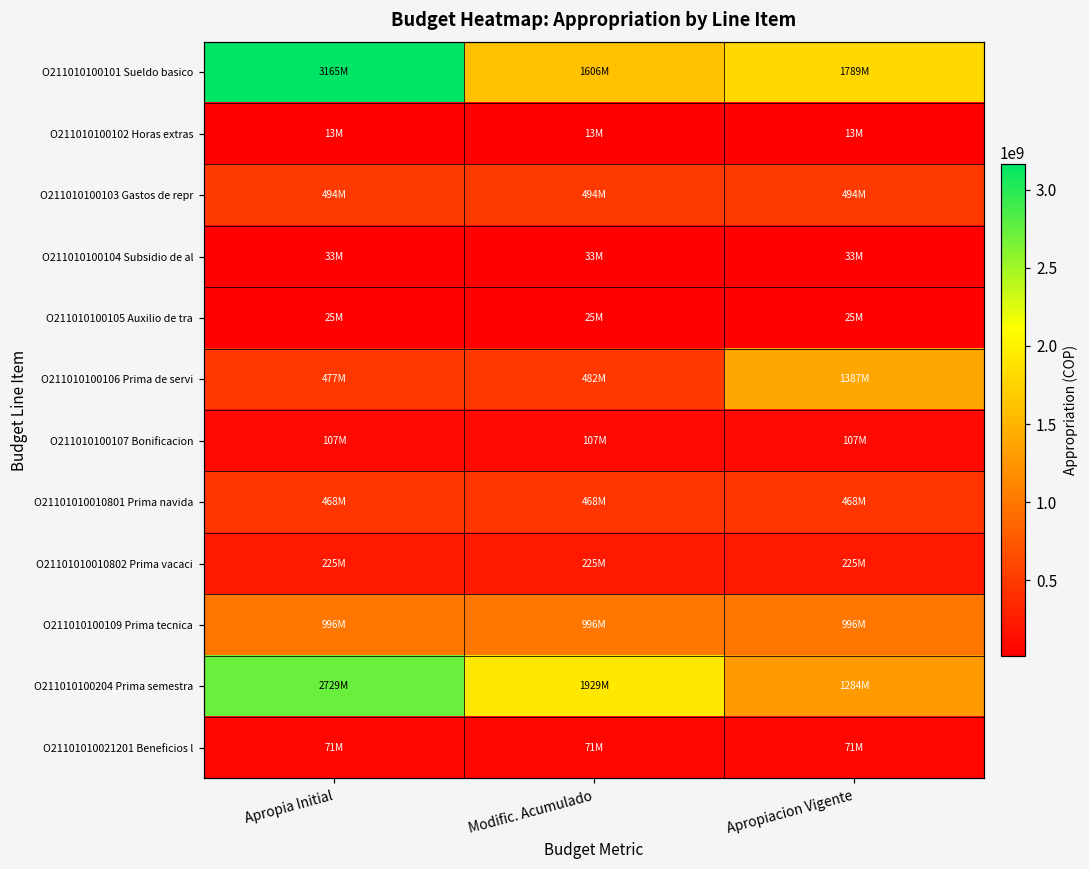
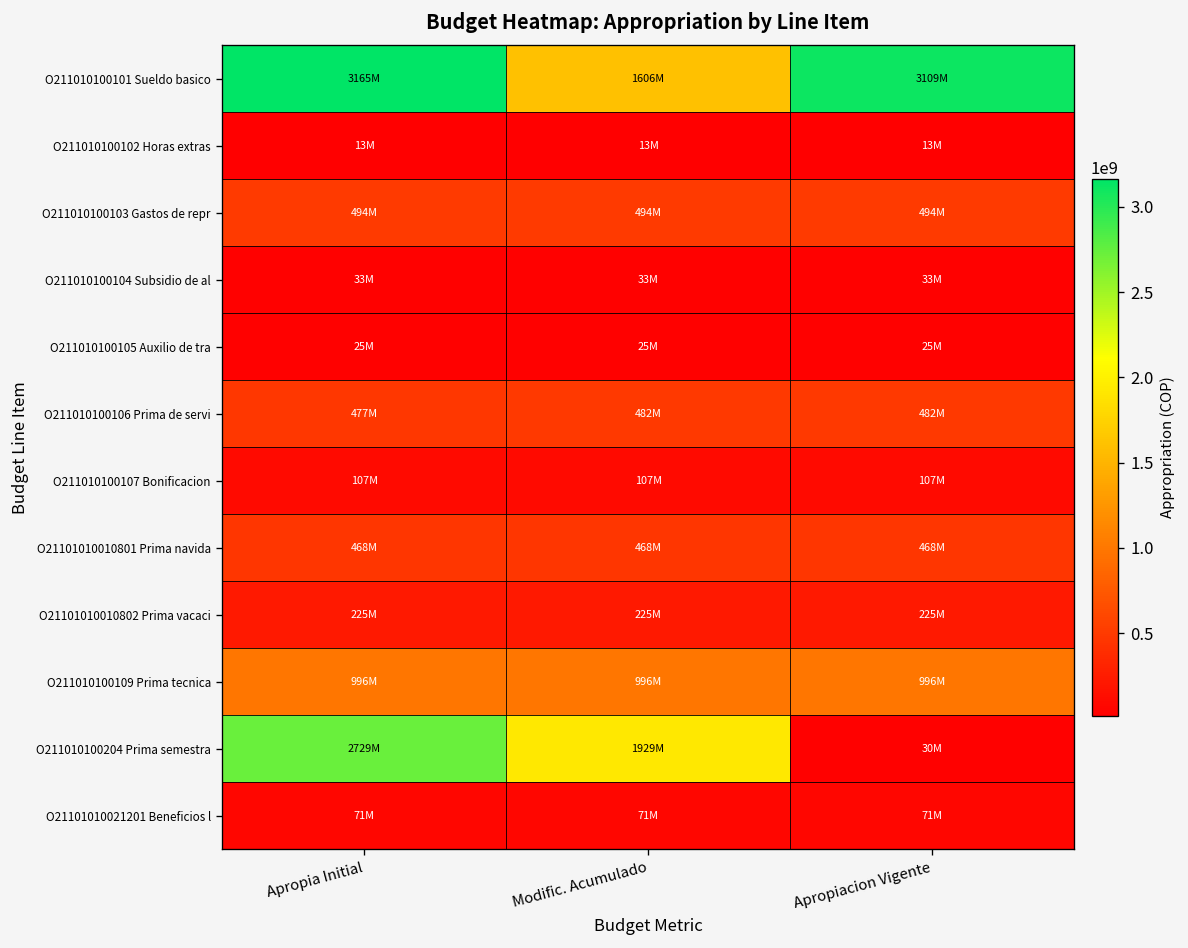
  {
    "O211010100101 Sueldo basico": {
      "Apropia Initial": "3165M",
      "Modific. Acumulado": "1606M",
-     "Apropiacion Vigente": "1789M"
+     "Apropiacion Vigente": "3109M"
    },
    "O211010100102 Horas extras": {
      "Apropia Initial": "13M",
      "Modific. Acumulado": "13M",
      "Apropiacion Vigente": "13M"
    },
    "O211010100103 Gastos de repr": {
      "Apropia Initial": "494M",
      "Modific. Acumulado": "494M",
      "Apropiacion Vigente": "494M"
    },
    "O211010100104 Subsidio de al": {
      "Apropia Initial": "33M",
      "Modific. Acumulado": "33M",
      "Apropiacion Vigente": "33M"
    },
    "O211010100105 Auxilio de tra": {
      "Apropia Initial": "25M",
      "Modific. Acumulado": "25M",
      "Apropiacion Vigente": "25M"
    },
    "O211010100106 Prima de servi": {
      "Apropia Initial": "477M",
      "Modific. Acumulado": "482M",
-     "Apropiacion Vigente": "1387M"
+     "Apropiacion Vigente": "482M"
    },
    "O211010100107 Bonificacion": {
      "Apropia Initial": "107M",
      "Modific. Acumulado": "107M",
      "Apropiacion Vigente": "107M"
    },
    "O21101010010801 Prima navida": {
      "Apropia Initial": "468M",
      "Modific. Acumulado": "468M",
      "Apropiacion Vigente": "468M"
    },
    "O21101010010802 Prima vacaci": {
      "Apropia Initial": "225M",
      "Modific. Acumulado": "225M",
      "Apropiacion Vigente": "225M"
    },
    "O211010100109 Prima tecnica": {
      "Apropia Initial": "996M",
      "Modific. Acumulado": "996M",
      "Apropiacion Vigente": "996M"
    },
    "O211010100204 Prima semestra": {
      "Apropia Initial": "2729M",
      "Modific. Acumulado": "1929M",
-     "Apropiacion Vigente": "1284M"
+     "Apropiacion Vigente": "30M"
    },
    "O21101010021201 Beneficios l": {
      "Apropia Initial": "71M",
      "Modific. Acumulado": "71M",
      "Apropiacion Vigente": "71M"
    }
  }
